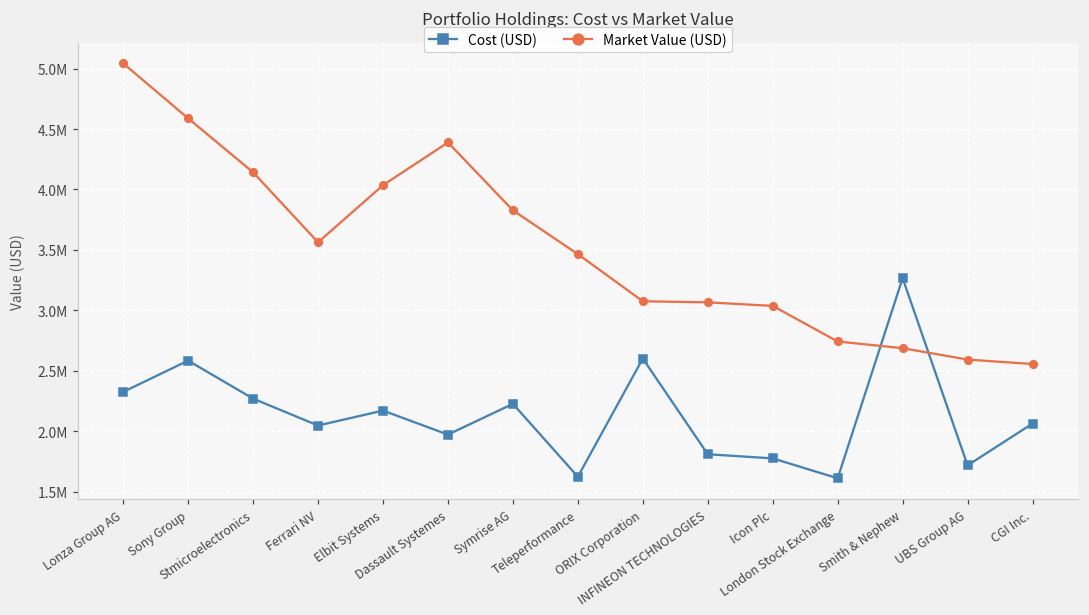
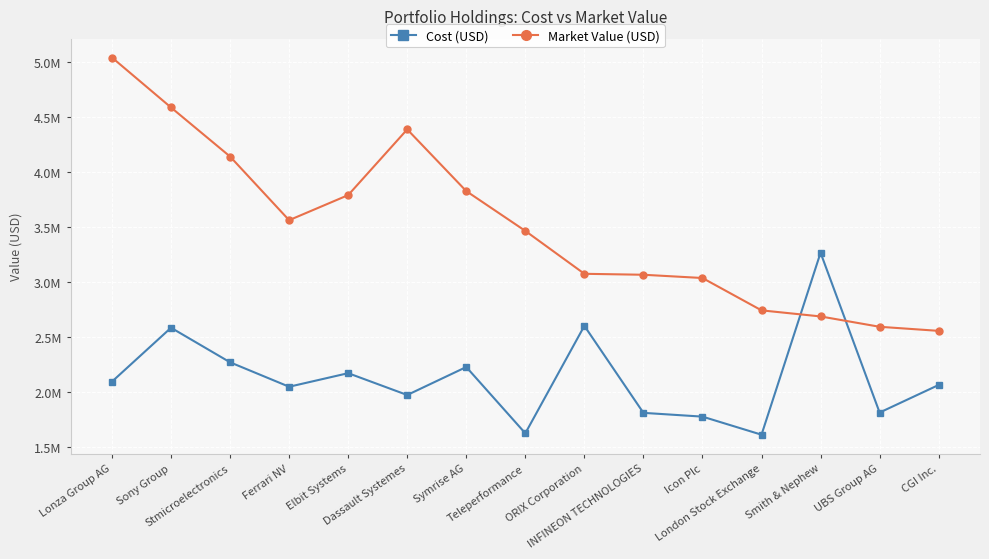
  {
    "Cost (USD)": {
-     "Lonza Group AG": 2330000,
+     "Lonza Group AG": 2090000,
      "Sony Group": 2580000,
      "Stmicroelectronics": 2270000,
      "Ferrari NV": 2050000,
      "Elbit Systems": 2170000,
      "Dassault Systemes": 1970000,
      "Symrise AG": 2230000,
      "Teleperformance": 1620000,
      "ORIX Corporation": 2600000,
      "INFINEON TECHNOLOGIES": 1810000,
      "Icon Plc": 1780000,
      "London Stock Exchange": 1610000,
      "Smith & Nephew": 3270000,
-     "UBS Group AG": 1720000,
+     "UBS Group AG": 1810000,
      "CGI Inc.": 2060000
    },
    "Market Value (USD)": {
      "Lonza Group AG": 5040000,
      "Sony Group": 4590000,
      "Stmicroelectronics": 4140000,
      "Ferrari NV": 3560000,
-     "Elbit Systems": 4040000,
+     "Elbit Systems": 3790000,
      "Dassault Systemes": 4390000,
      "Symrise AG": 3830000,
      "Teleperformance": 3470000,
      "ORIX Corporation": 3080000,
      "INFINEON TECHNOLOGIES": 3070000,
      "Icon Plc": 3040000,
      "London Stock Exchange": 2740000,
      "Smith & Nephew": 2690000,
      "UBS Group AG": 2590000,
      "CGI Inc.": 2560000
    }
  }
